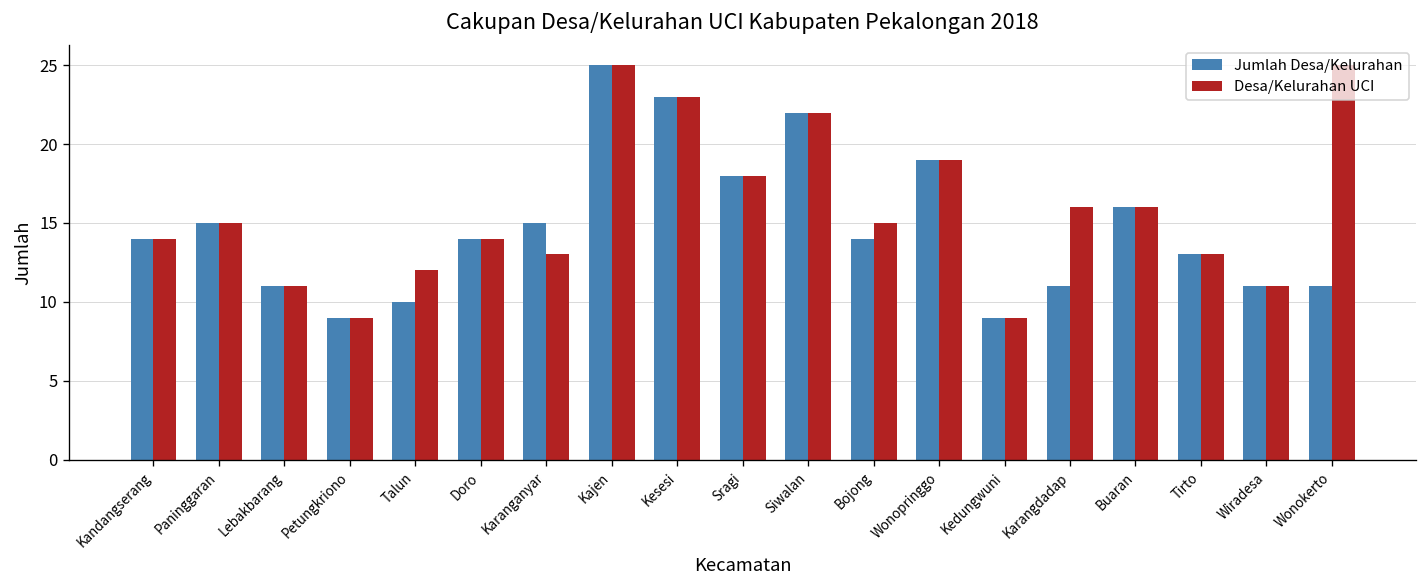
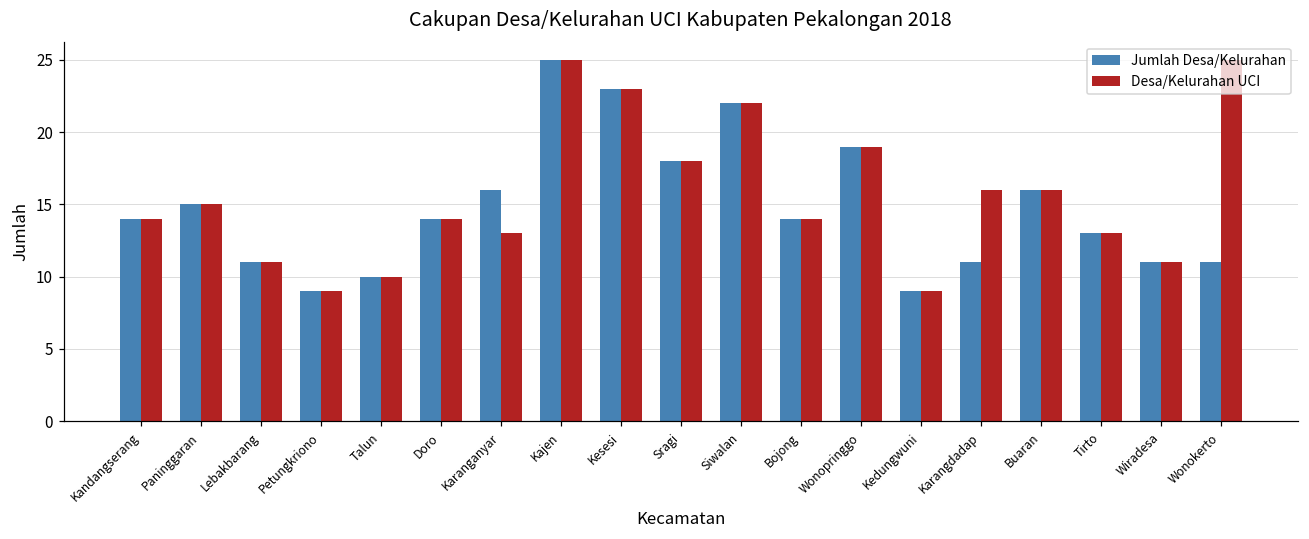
  {
    "Jumlah Desa/Kelurahan": {
      "Kandangserang": 14,
      "Paninggaran": 15,
      "Lebakbarang": 11,
      "Petungkriono": 9,
      "Talun": 10,
      "Doro": 14,
-     "Karanganyar": 15,
+     "Karanganyar": 16,
      "Kajen": 25,
      "Kesesi": 23,
      "Sragi": 18,
      "Siwalan": 22,
      "Bojong": 14,
      "Wonopringgo": 19,
      "Kedungwuni": 9,
      "Karangdadap": 11,
      "Buaran": 16,
      "Tirto": 13,
      "Wiradesa": 11,
      "Wonokerto": 11
    },
    "Desa/Kelurahan UCI": {
      "Kandangserang": 14,
      "Paninggaran": 15,
      "Lebakbarang": 11,
      "Petungkriono": 9,
-     "Talun": 12,
+     "Talun": 10,
      "Doro": 14,
      "Karanganyar": 13,
      "Kajen": 25,
      "Kesesi": 23,
      "Sragi": 18,
      "Siwalan": 22,
-     "Bojong": 15,
+     "Bojong": 14,
      "Wonopringgo": 19,
      "Kedungwuni": 9,
      "Karangdadap": 16,
      "Buaran": 16,
      "Tirto": 13,
      "Wiradesa": 11
    }
  }
